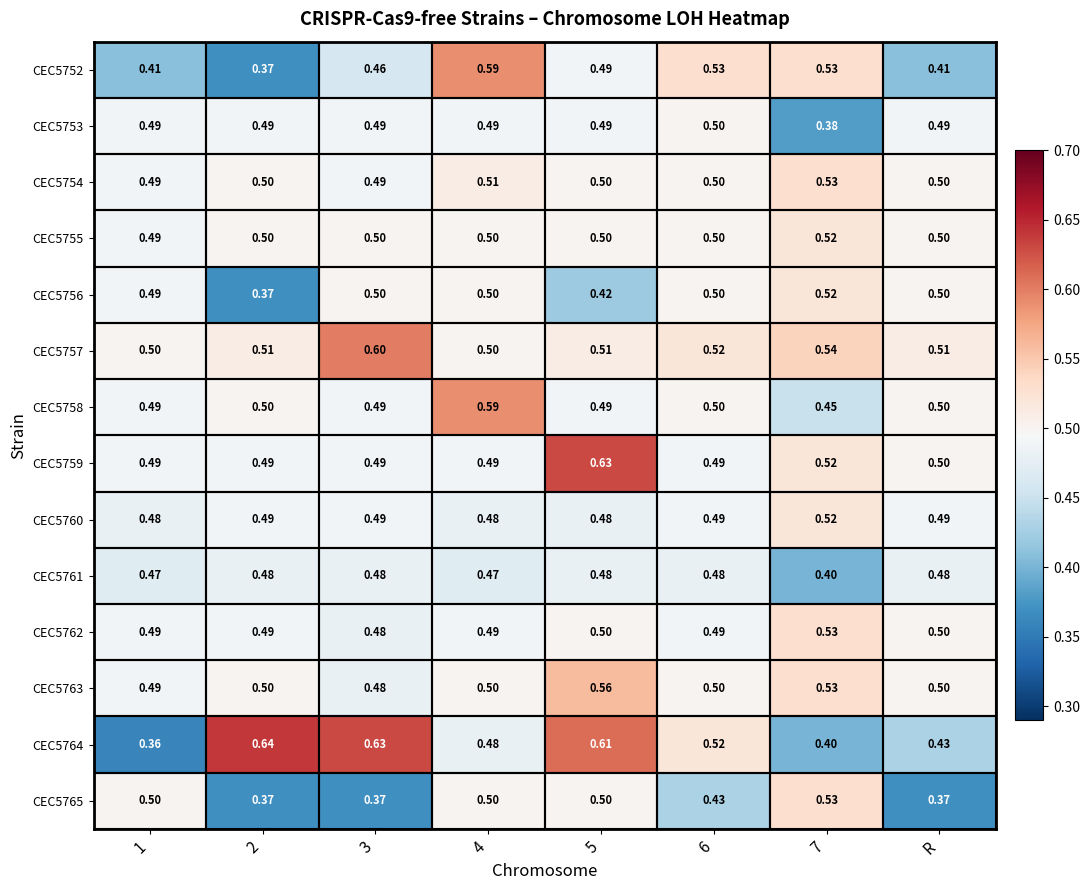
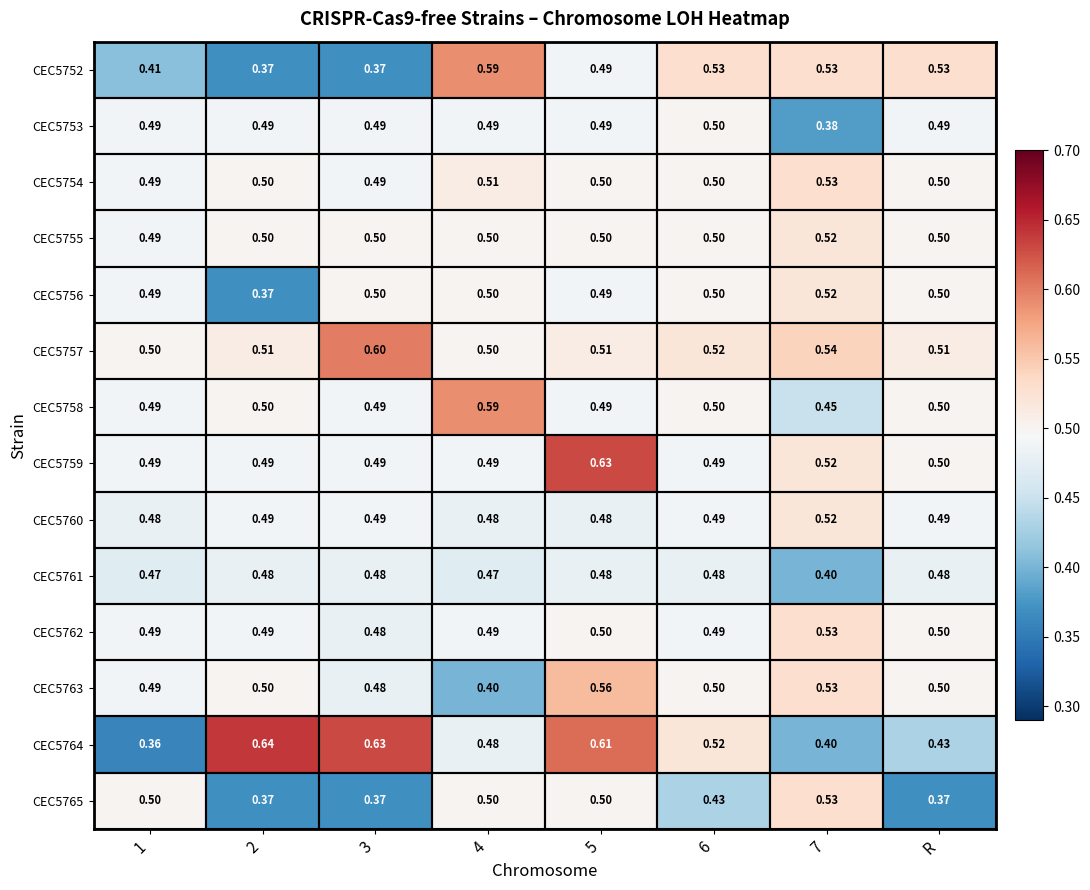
  {
    "CEC5752": {
      "1": 0.41,
      "2": 0.37,
-     "3": 0.46,
+     "3": 0.37,
      "4": 0.59,
      "5": 0.49,
      "6": 0.53,
      "7": 0.53,
-     "R": 0.41
+     "R": 0.53
    },
    "CEC5753": {
      "1": 0.49,
      "2": 0.49,
      "3": 0.49,
      "4": 0.49,
      "5": 0.49,
      "6": 0.50,
      "7": 0.38,
      "R": 0.49
    },
    "CEC5754": {
      "1": 0.49,
      "2": 0.50,
      "3": 0.49,
      "4": 0.51,
      "5": 0.50,
      "6": 0.50,
      "7": 0.53,
      "R": 0.50
    },
    "CEC5755": {
      "1": 0.49,
      "2": 0.50,
      "3": 0.50,
      "4": 0.50,
      "5": 0.50,
      "6": 0.50,
      "7": 0.52,
      "R": 0.50
    },
    "CEC5756": {
      "1": 0.49,
      "2": 0.37,
      "3": 0.50,
      "4": 0.50,
-     "5": 0.42,
+     "5": 0.49,
      "6": 0.50,
      "7": 0.52,
      "R": 0.50
    },
    "CEC5757": {
      "1": 0.50,
      "2": 0.51,
      "3": 0.60,
      "4": 0.50,
      "5": 0.51,
      "6": 0.52,
      "7": 0.54,
      "R": 0.51
    },
    "CEC5758": {
      "1": 0.49,
      "2": 0.50,
      "3": 0.49,
      "4": 0.59,
      "5": 0.49,
      "6": 0.50,
      "7": 0.45,
      "R": 0.50
    },
    "CEC5759": {
      "1": 0.49,
      "2": 0.49,
      "3": 0.49,
      "4": 0.49,
      "5": 0.63,
      "6": 0.49,
      "7": 0.52,
      "R": 0.50
    },
    "CEC5760": {
      "1": 0.48,
      "2": 0.49,
      "3": 0.49,
      "4": 0.48,
      "5": 0.48,
      "6": 0.49,
      "7": 0.52,
      "R": 0.49
    },
    "CEC5761": {
      "1": 0.47,
      "2": 0.48,
      "3": 0.48,
      "4": 0.47,
      "5": 0.48,
      "6": 0.48,
      "7": 0.40,
      "R": 0.48
    },
    "CEC5762": {
      "1": 0.49,
      "2": 0.49,
      "3": 0.48,
      "4": 0.49,
      "5": 0.50,
      "6": 0.49,
      "7": 0.53,
      "R": 0.50
    },
    "CEC5763": {
      "1": 0.49,
      "2": 0.50,
      "3": 0.48,
-     "4": 0.50,
+     "4": 0.40,
      "5": 0.56,
      "6": 0.50,
      "7": 0.53,
      "R": 0.50
    },
    "CEC5764": {
      "1": 0.36,
      "2": 0.64,
      "3": 0.63,
      "4": 0.48,
      "5": 0.61,
      "6": 0.52,
      "7": 0.40,
      "R": 0.43
    },
    "CEC5765": {
      "1": 0.50,
      "2": 0.37,
      "3": 0.37,
      "4": 0.50,
      "5": 0.50,
      "6": 0.43,
      "7": 0.53,
      "R": 0.37
    }
  }
